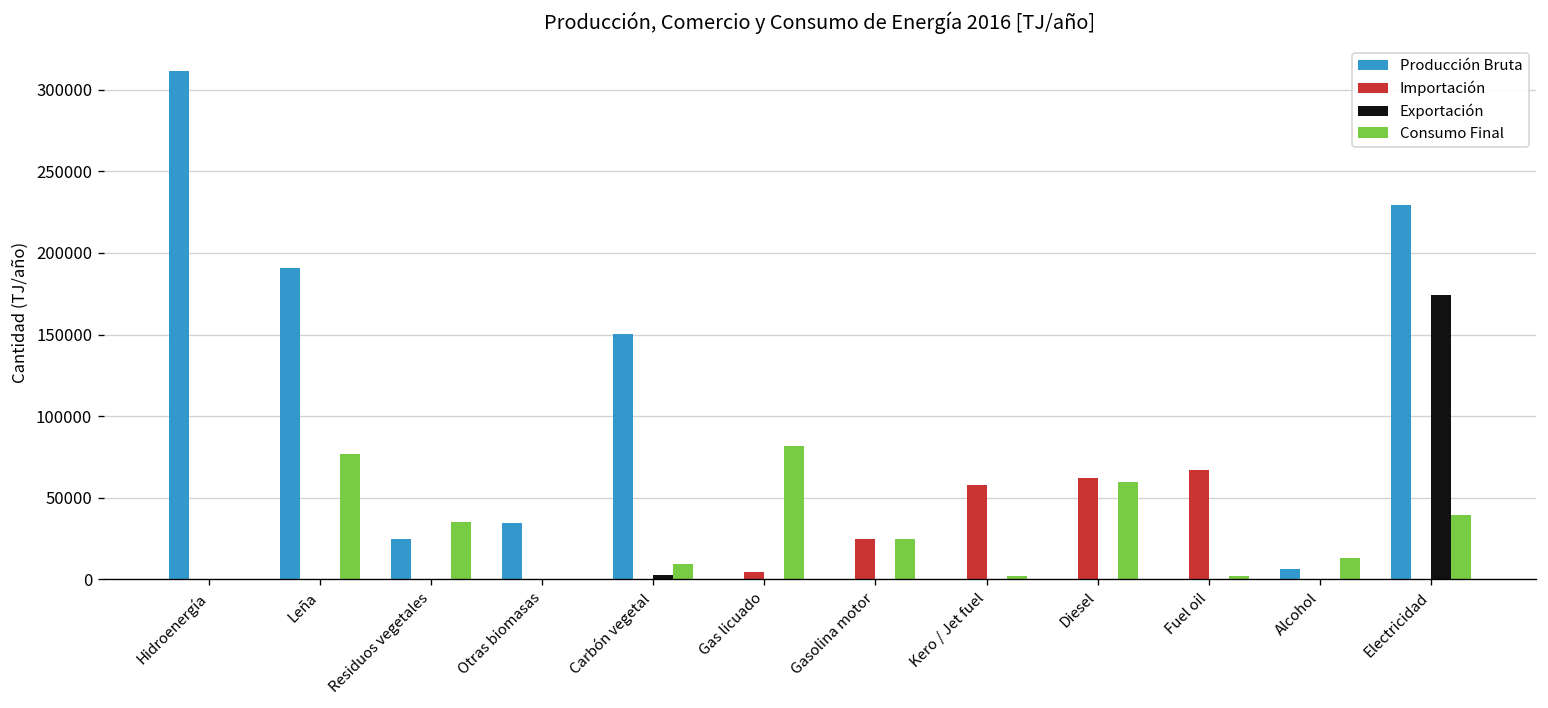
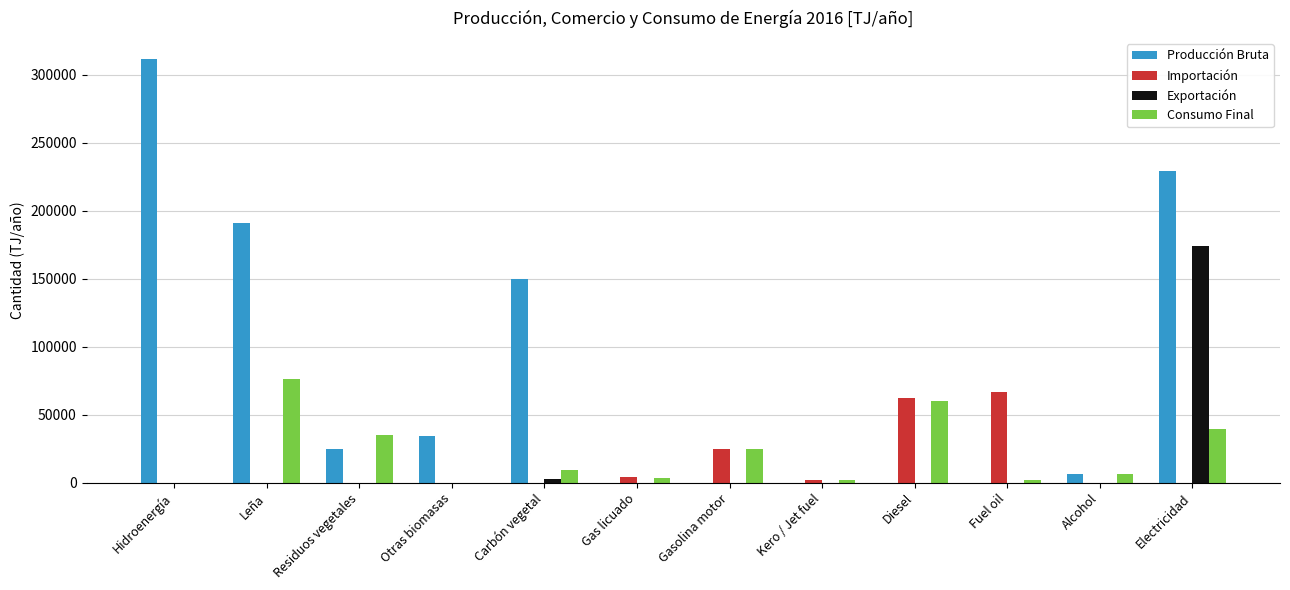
  {
    "Producción Bruta": {
      "Hidroenergía": 311000,
      "Leña": 191000,
      "Residuos vegetales": 25000,
      "Otras biomasas": 34000,
      "Carbón vegetal": 150000,
      "Gas licuado": 0,
      "Gasolina motor": 0,
      "Kero / Jet fuel": 0,
      "Diesel": 0,
      "Fuel oil": 0,
      "Alcohol": 6000,
      "Electricidad": 229000
    },
    "Importación": {
      "Hidroenergía": 0,
      "Leña": 0,
      "Residuos vegetales": 0,
      "Otras biomasas": 0,
      "Carbón vegetal": 0,
      "Gas licuado": 4000,
      "Gasolina motor": 25000,
-     "Kero / Jet fuel": 58000,
+     "Kero / Jet fuel": 2000,
      "Diesel": 62000,
      "Fuel oil": 67000,
      "Alcohol": 0,
      "Electricidad": 0
    },
    "Exportación": {
      "Hidroenergía": 0,
      "Leña": 0,
      "Residuos vegetales": 0,
      "Otras biomasas": 0,
      "Carbón vegetal": 3000,
      "Gas licuado": 0,
      "Gasolina motor": 0,
      "Kero / Jet fuel": 0,
      "Diesel": 0,
      "Fuel oil": 0,
      "Alcohol": 0,
      "Electricidad": 174000
    },
    "Consumo Final": {
      "Hidroenergía": 0,
      "Leña": 77000,
      "Residuos vegetales": 35000,
      "Otras biomasas": 0,
      "Carbón vegetal": 9000,
-     "Gas licuado": 81000,
+     "Gas licuado": 4000,
      "Gasolina motor": 25000,
      "Kero / Jet fuel": 2000,
      "Diesel": 60000,
      "Fuel oil": 2000,
-     "Alcohol": 13000,
+     "Alcohol": 6000,
      "Electricidad": 40000
    }
  }
